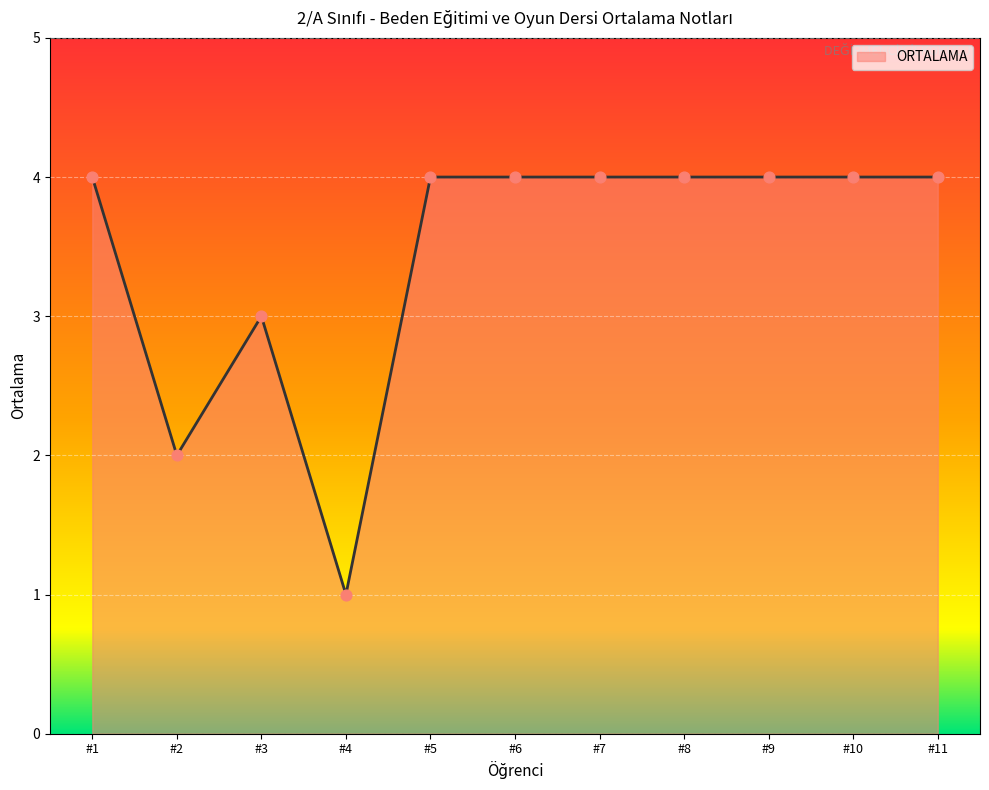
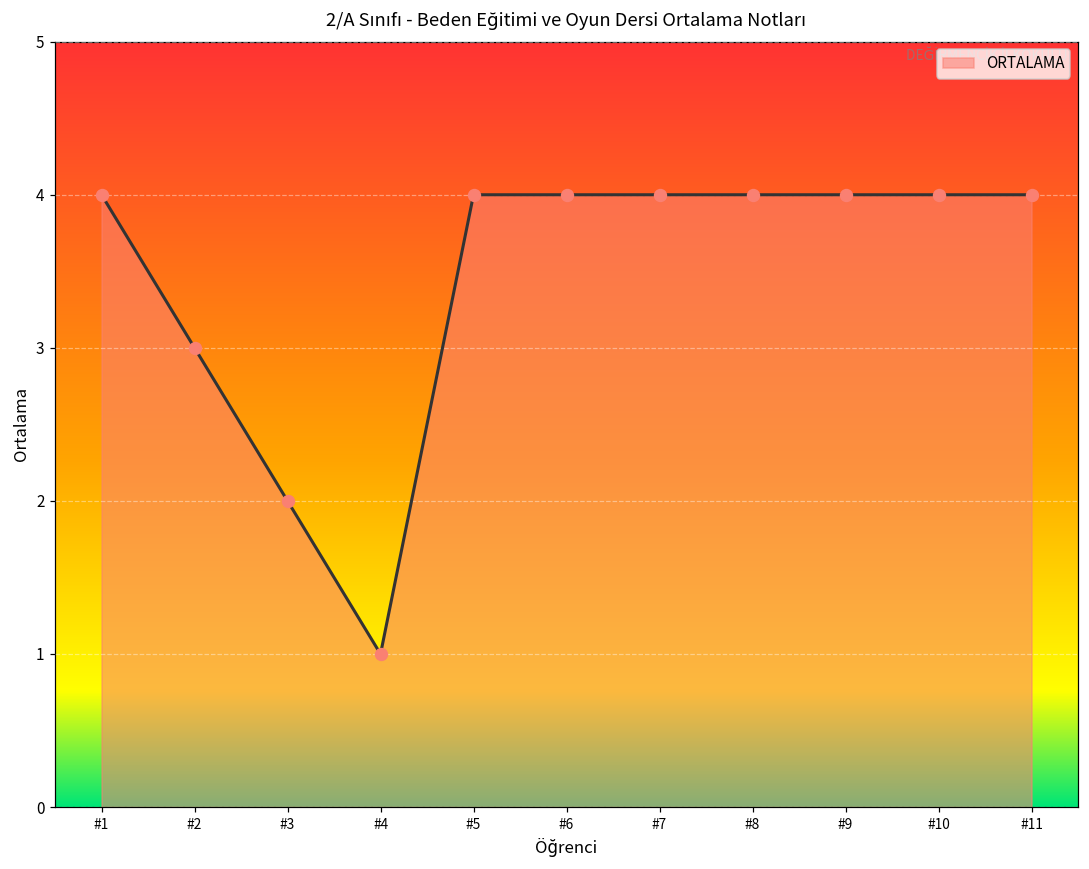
  {
    "#1": 4,
-   "#2": 2,
-   "#3": 3,
+   "#2": 3,
+   "#3": 2,
    "#4": 1,
    "#5": 4,
    "#6": 4,
    "#7": 4,
    "#8": 4,
    "#9": 4,
    "#10": 4,
    "#11": 4
  }
